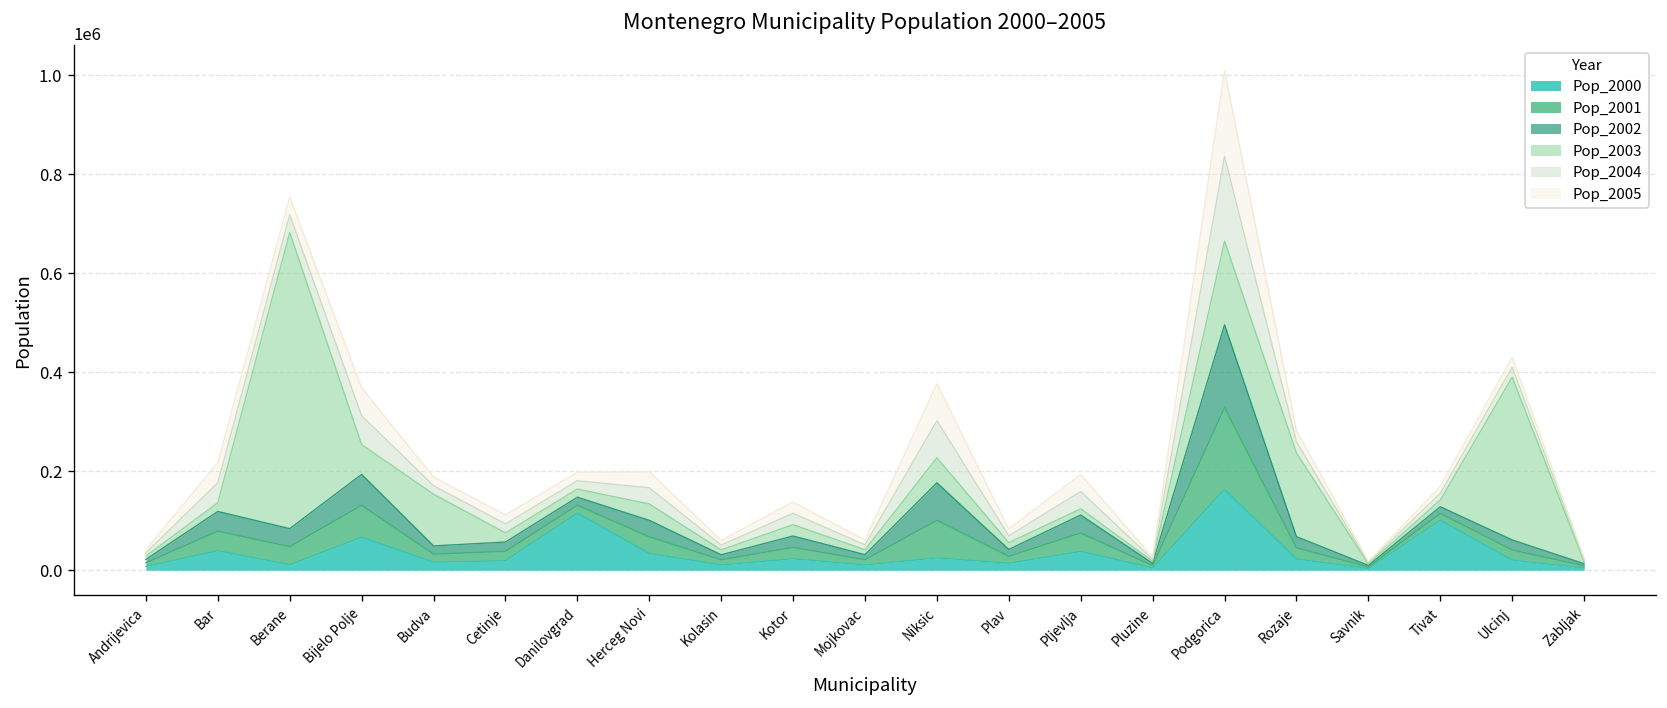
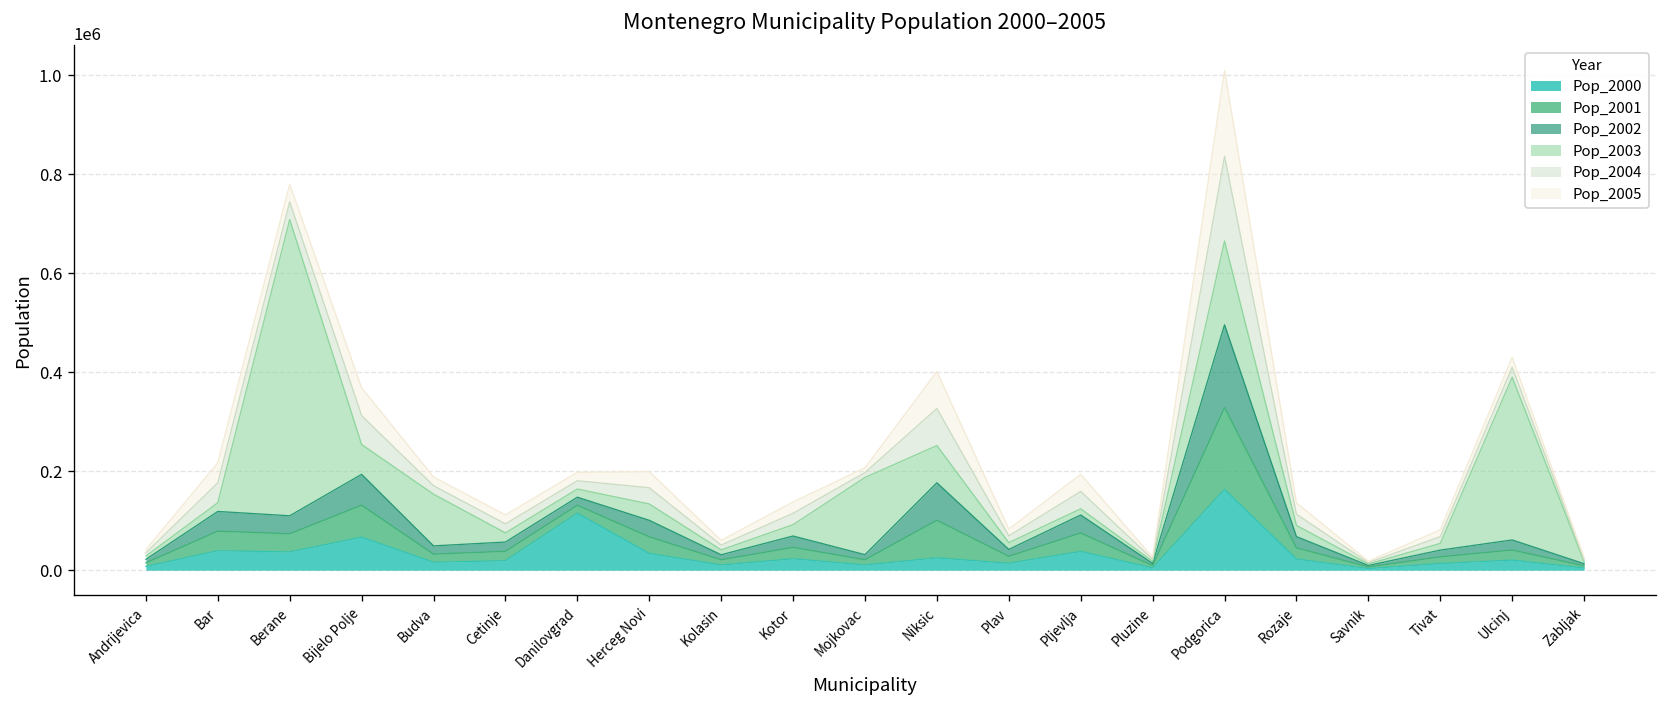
  {
    "Pop_2000": {
      "Andrijevica": 10000,
      "Bar": 40000,
-     "Berane": 10000,
+     "Berane": 40000,
      "Bijelo Polje": 70000,
      "Budva": 20000,
      "Cetinje": 20000,
      "Danilovgrad": 120000,
      "Herceg Novi": 30000,
      "Kolasin": 10000,
      "Kotor": 20000,
      "Mojkovac": 10000,
      "Niksic": 20000,
      "Plav": 10000,
      "Pljevlja": 40000,
      "Podgorica": 160000,
      "Rozaje": 20000,
-     "Tivat": 100000,
+     "Tivat": 10000,
      "Ulcinj": 20000
    },
    "Pop_2003": {
      "Andrijevica": 10000,
      "Bar": 20000,
      "Berane": 600000,
      "Bijelo Polje": 60000,
      "Budva": 100000,
      "Cetinje": 20000,
      "Danilovgrad": 20000,
      "Herceg Novi": 30000,
      "Kolasin": 10000,
      "Kotor": 20000,
-     "Mojkovac": 10000,
-     "Niksic": 50000,
+     "Mojkovac": 160000,
+     "Niksic": 80000,
      "Plav": 10000,
      "Pljevlja": 10000,
      "Podgorica": 170000,
-     "Rozaje": 170000,
+     "Rozaje": 20000,
      "Tivat": 10000,
      "Ulcinj": 330000
    }
  }
